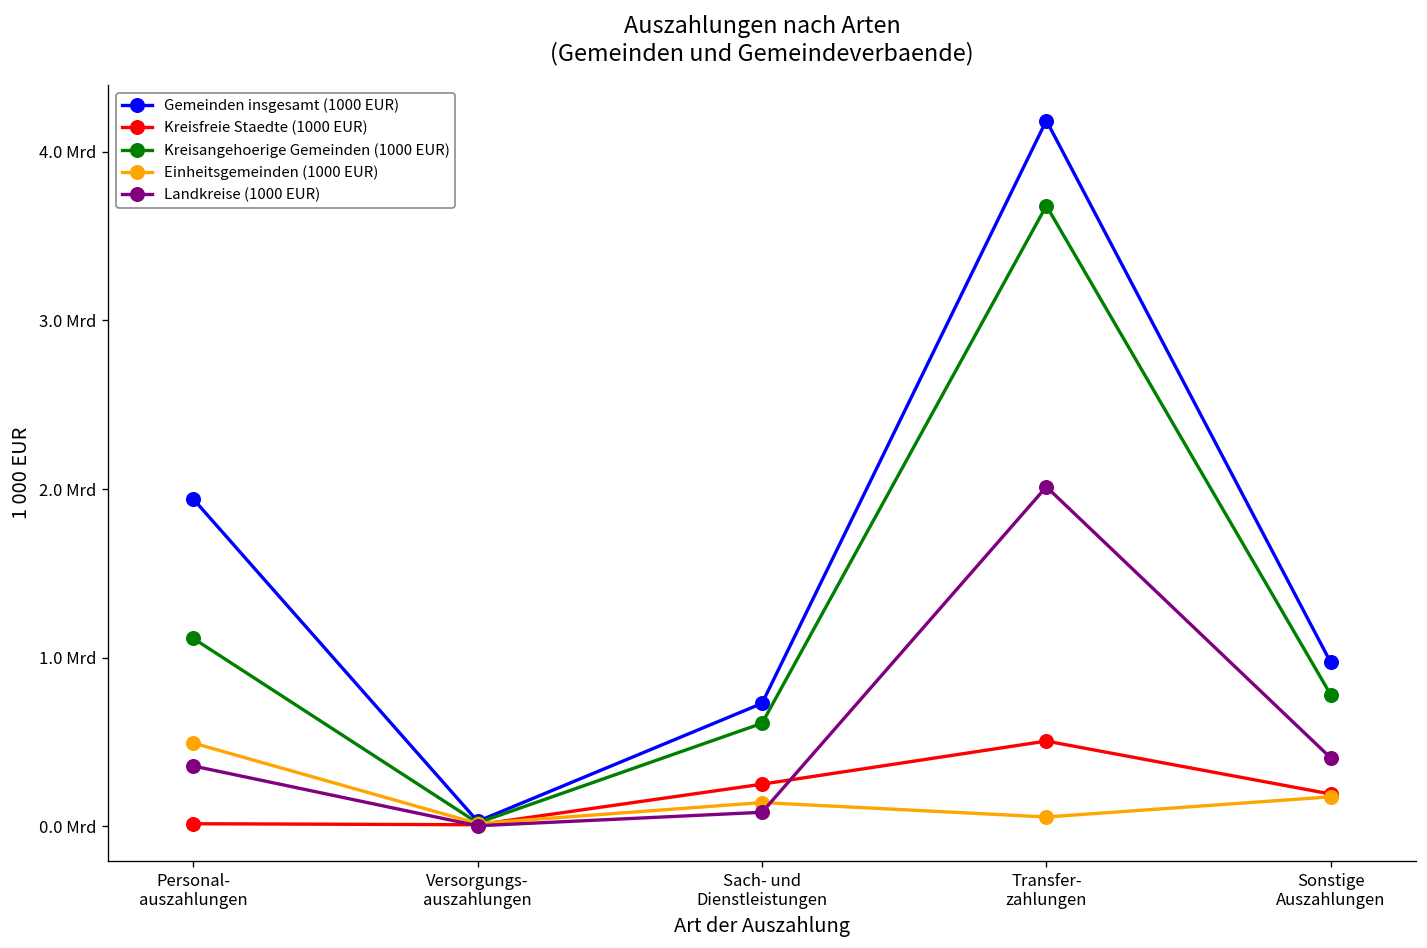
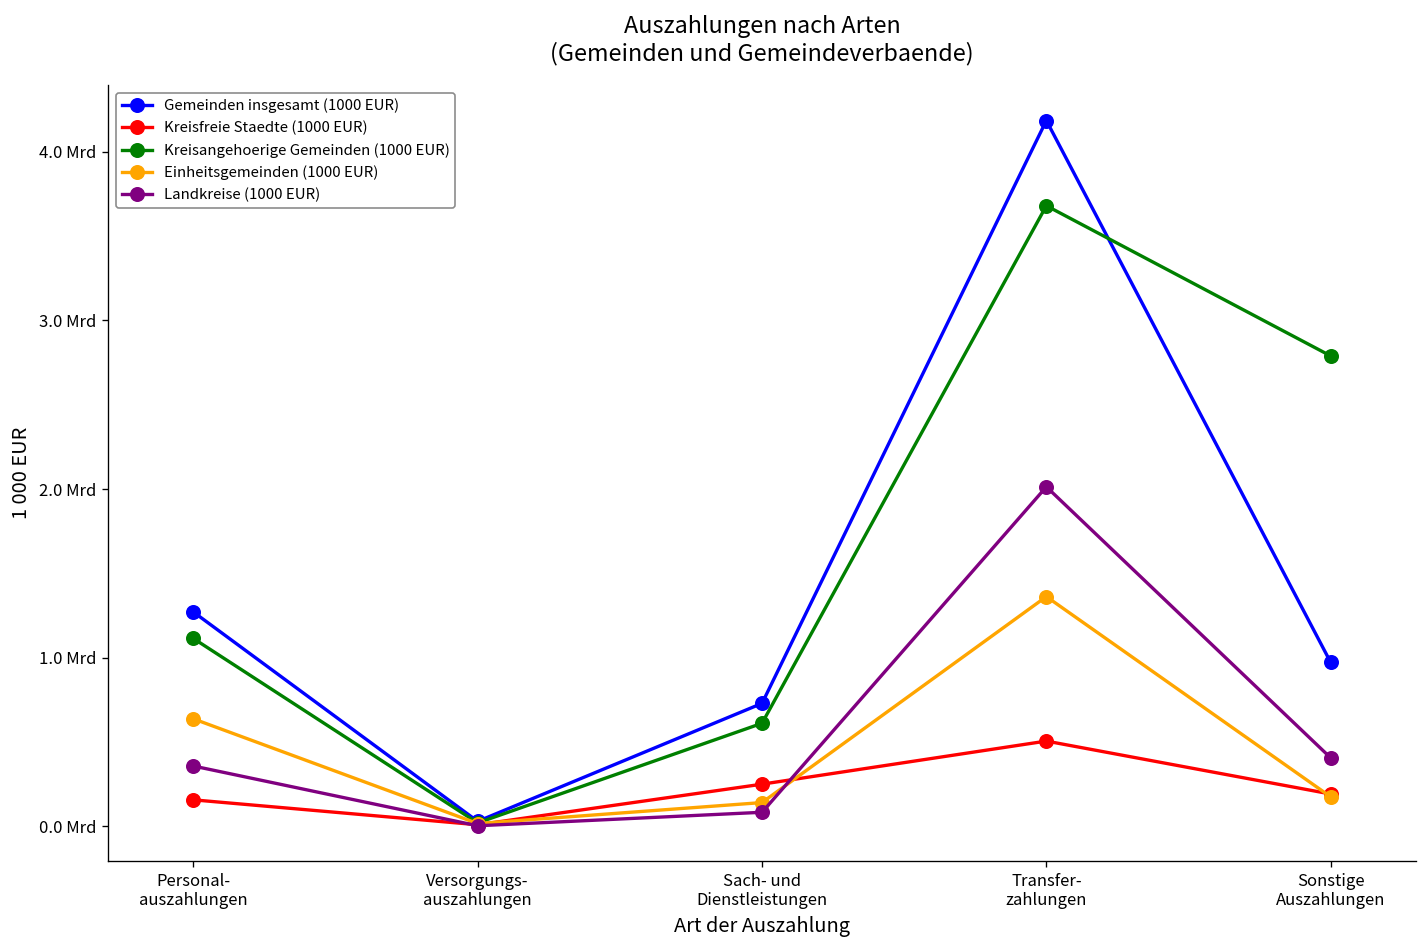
  {
    "Gemeinden insgesamt (1000 EUR)": {
-     "Personal- auszahlungen": "1.94 Mrd",
+     "Personal- auszahlungen": "1.27 Mrd",
      "Sach- und Dienstleistungen": "0.73 Mrd",
      "Transfer- zahlungen": "4.19 Mrd",
      "Sonstige Auszahlungen": "0.97 Mrd"
    },
    "Kreisfreie Staedte (1000 EUR)": {
-     "Personal- auszahlungen": "0.02 Mrd",
+     "Personal- auszahlungen": "0.16 Mrd",
      "Sach- und Dienstleistungen": "0.25 Mrd",
      "Transfer- zahlungen": "0.51 Mrd"
    },
    "Kreisangehoerige Gemeinden (1000 EUR)": {
      "Personal- auszahlungen": "1.11 Mrd",
      "Sach- und Dienstleistungen": "0.61 Mrd",
      "Transfer- zahlungen": "3.68 Mrd",
-     "Sonstige Auszahlungen": "0.78 Mrd"
+     "Sonstige Auszahlungen": "2.79 Mrd"
    },
    "Einheitsgemeinden (1000 EUR)": {
-     "Personal- auszahlungen": "0.49 Mrd",
+     "Personal- auszahlungen": "0.64 Mrd",
      "Sach- und Dienstleistungen": "0.14 Mrd",
-     "Transfer- zahlungen": "0.06 Mrd"
+     "Transfer- zahlungen": "1.36 Mrd"
    },
    "Landkreise (1000 EUR)": {
      "Personal- auszahlungen": "0.36 Mrd",
      "Sach- und Dienstleistungen": "0.08 Mrd",
      "Transfer- zahlungen": "2.01 Mrd",
      "Sonstige Auszahlungen": "0.41 Mrd"
    }
  }
